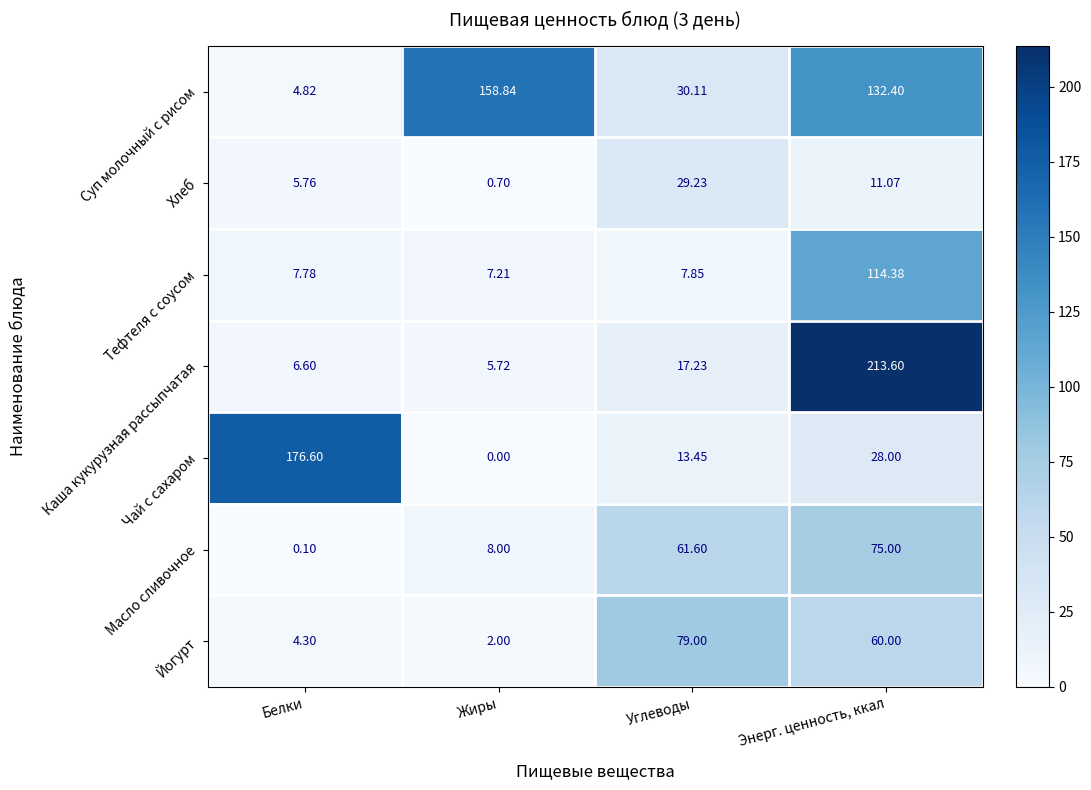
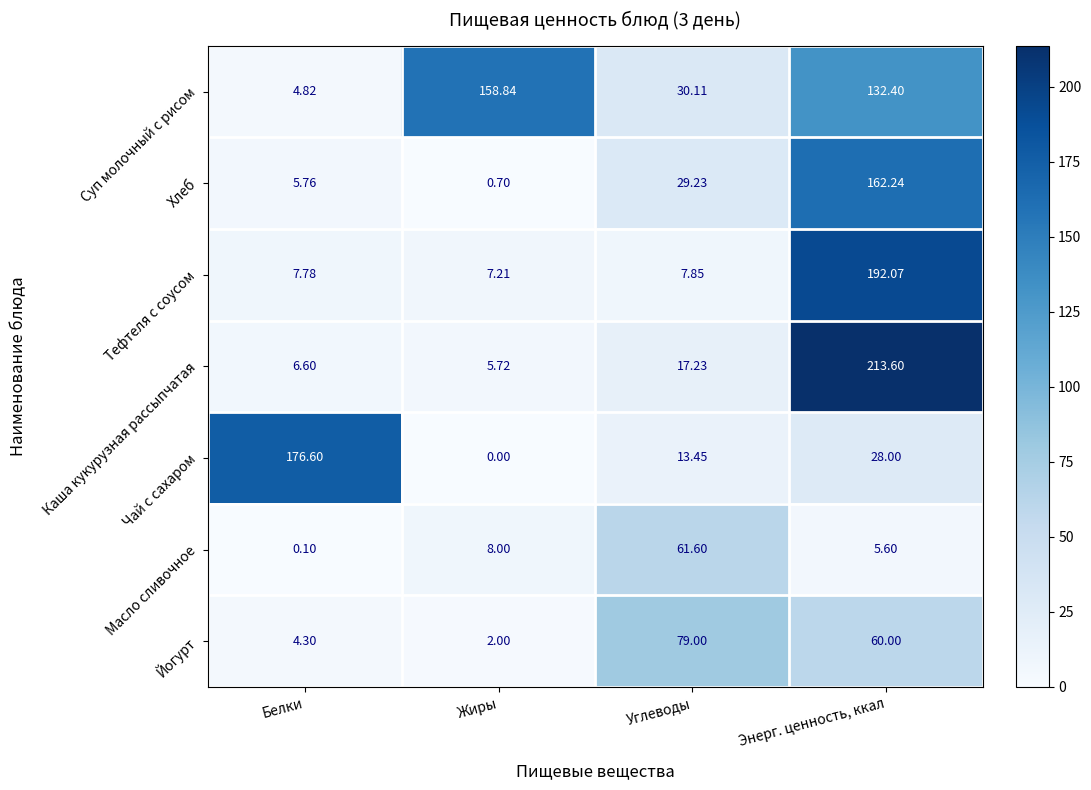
  {
    "Суп молочный с рисом": {
      "Белки": 4.82,
      "Жиры": 158.84,
      "Углеводы": 30.11,
      "Энерг. ценность, ккал": 132.40
    },
    "Хлеб": {
      "Белки": 5.76,
      "Жиры": 0.70,
      "Углеводы": 29.23,
-     "Энерг. ценность, ккал": 11.07
+     "Энерг. ценность, ккал": 162.24
    },
    "Тефтеля с соусом": {
      "Белки": 7.78,
      "Жиры": 7.21,
      "Углеводы": 7.85,
-     "Энерг. ценность, ккал": 114.38
+     "Энерг. ценность, ккал": 192.07
    },
    "Каша кукурузная рассыпчатая": {
      "Белки": 6.60,
      "Жиры": 5.72,
      "Углеводы": 17.23,
      "Энерг. ценность, ккал": 213.60
    },
    "Чай с сахаром": {
      "Белки": 176.60,
      "Жиры": 0.00,
      "Углеводы": 13.45,
      "Энерг. ценность, ккал": 28.00
    },
    "Масло сливочное": {
      "Белки": 0.10,
      "Жиры": 8.00,
      "Углеводы": 61.60,
-     "Энерг. ценность, ккал": 75.00
+     "Энерг. ценность, ккал": 5.60
    },
    "Йогурт": {
      "Белки": 4.30,
      "Жиры": 2.00,
      "Углеводы": 79.00,
      "Энерг. ценность, ккал": 60.00
    }
  }
